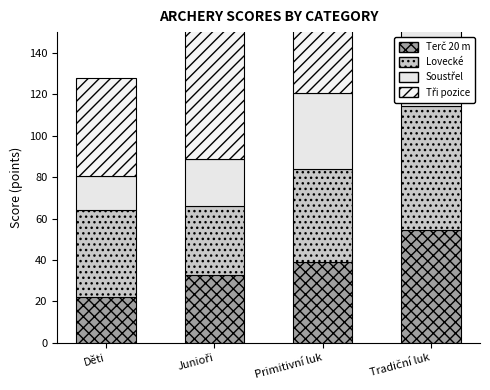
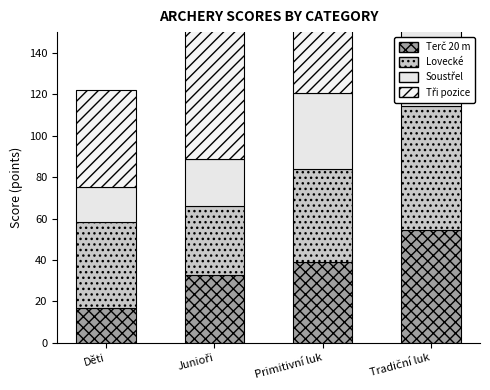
  {
    "Terč 20 m": {
-     "Děti": 22,
+     "Děti": 17,
      "Junioři": 33,
      "Primitivní luk": 39,
      "Tradiční luk": 55
    }
  }
